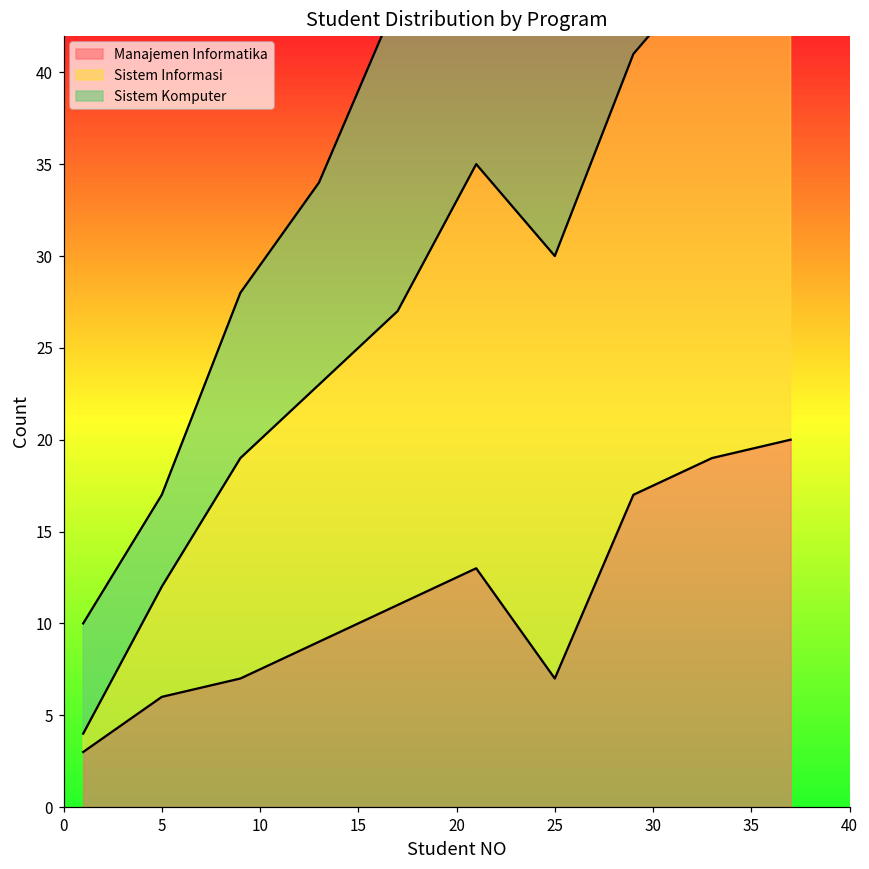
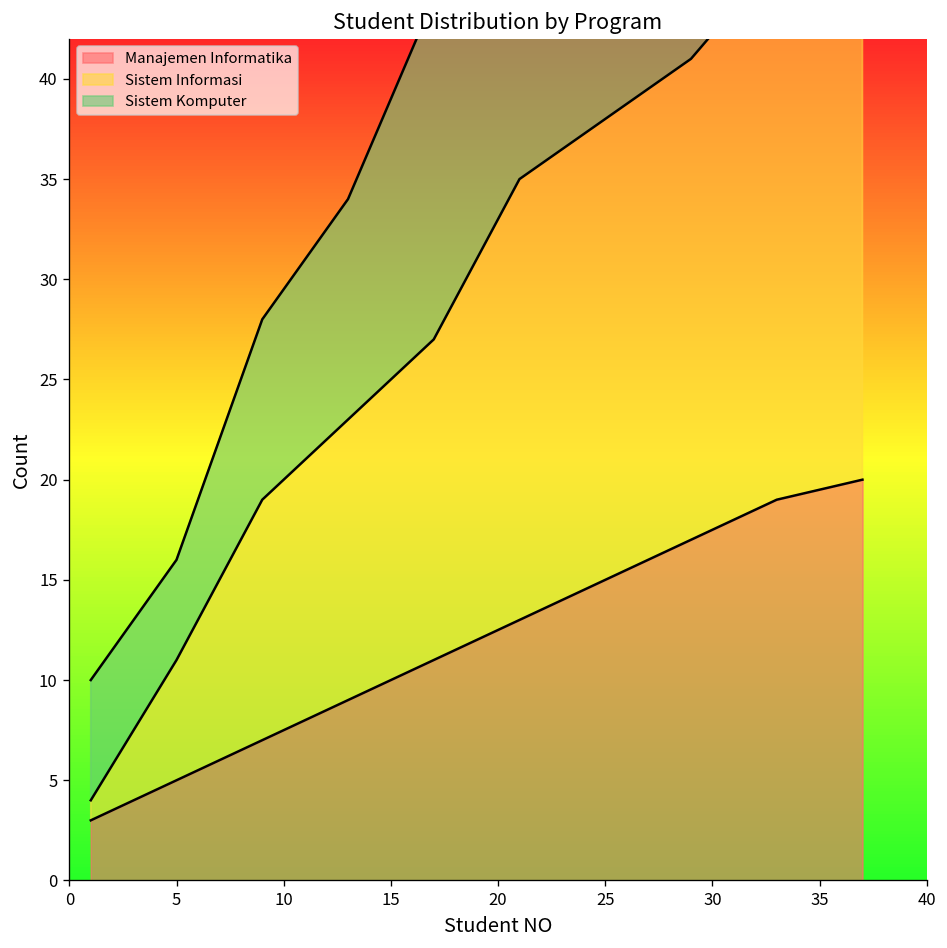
  {
    "Manajemen Informatika": {
-     "5": 6,
-     "25": 7
+     "5": 5,
+     "25": 15
    },
    "Sistem Informasi": {
      "5": 6,
      "25": 23
    },
    "Sistem Komputer": {
      "5": 5
    }
  }
